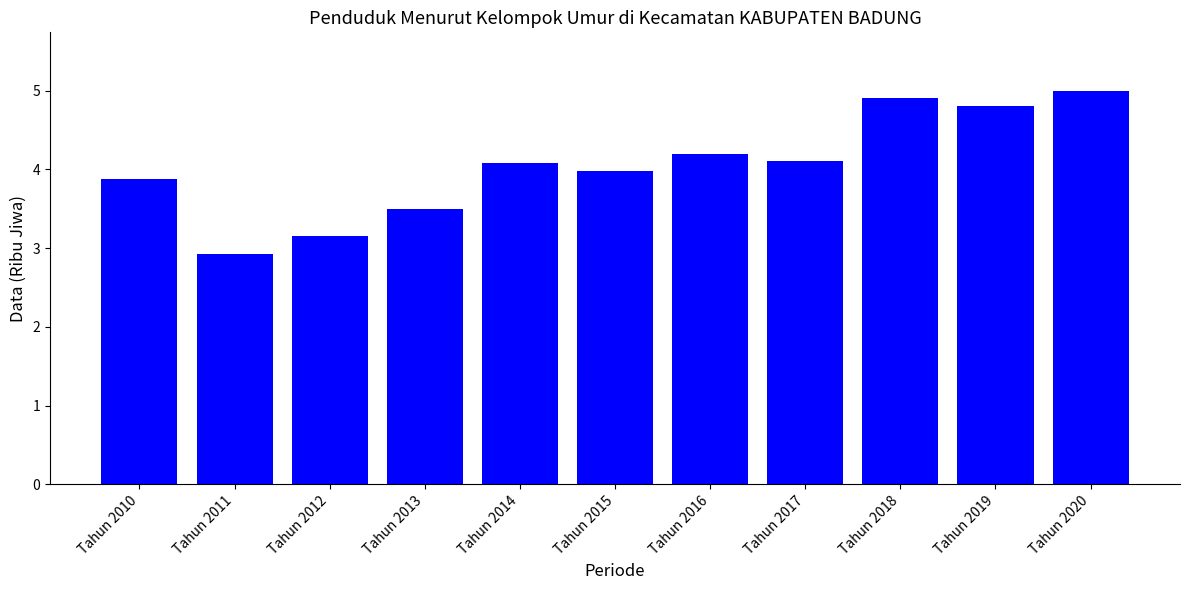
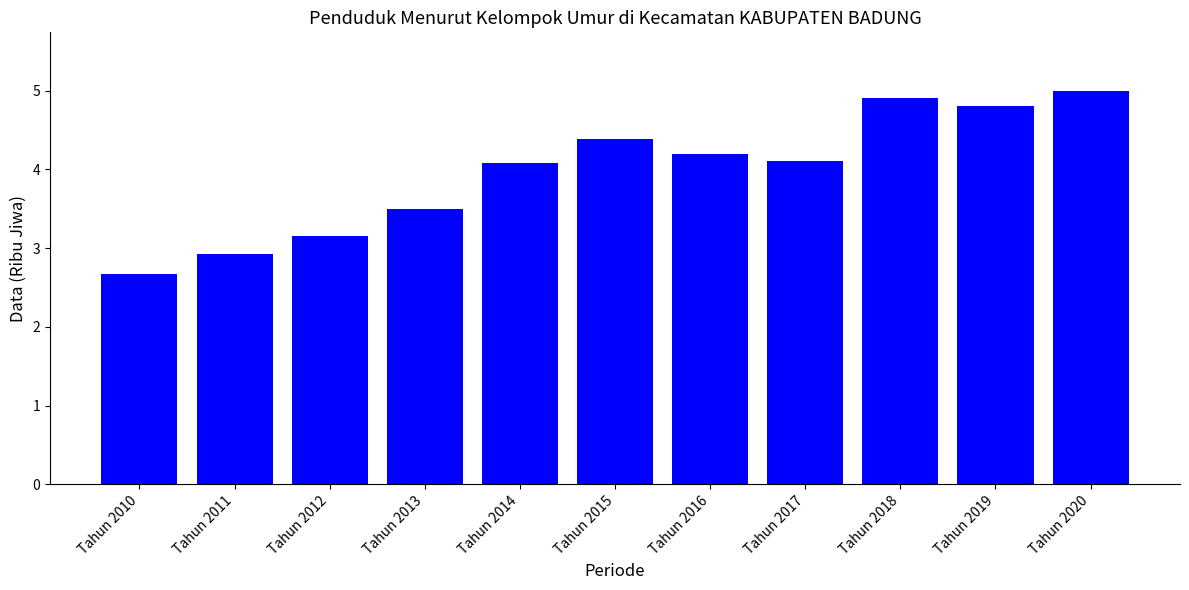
  {
-   "Tahun 2010": 3.9,
+   "Tahun 2010": 2.7,
    "Tahun 2011": 2.9,
    "Tahun 2012": 3.2,
    "Tahun 2013": 3.5,
    "Tahun 2014": 4.1,
-   "Tahun 2015": 4.0,
+   "Tahun 2015": 4.4,
    "Tahun 2016": 4.2,
    "Tahun 2017": 4.1,
    "Tahun 2018": 4.9,
    "Tahun 2019": 4.8,
    "Tahun 2020": 5.0
  }
